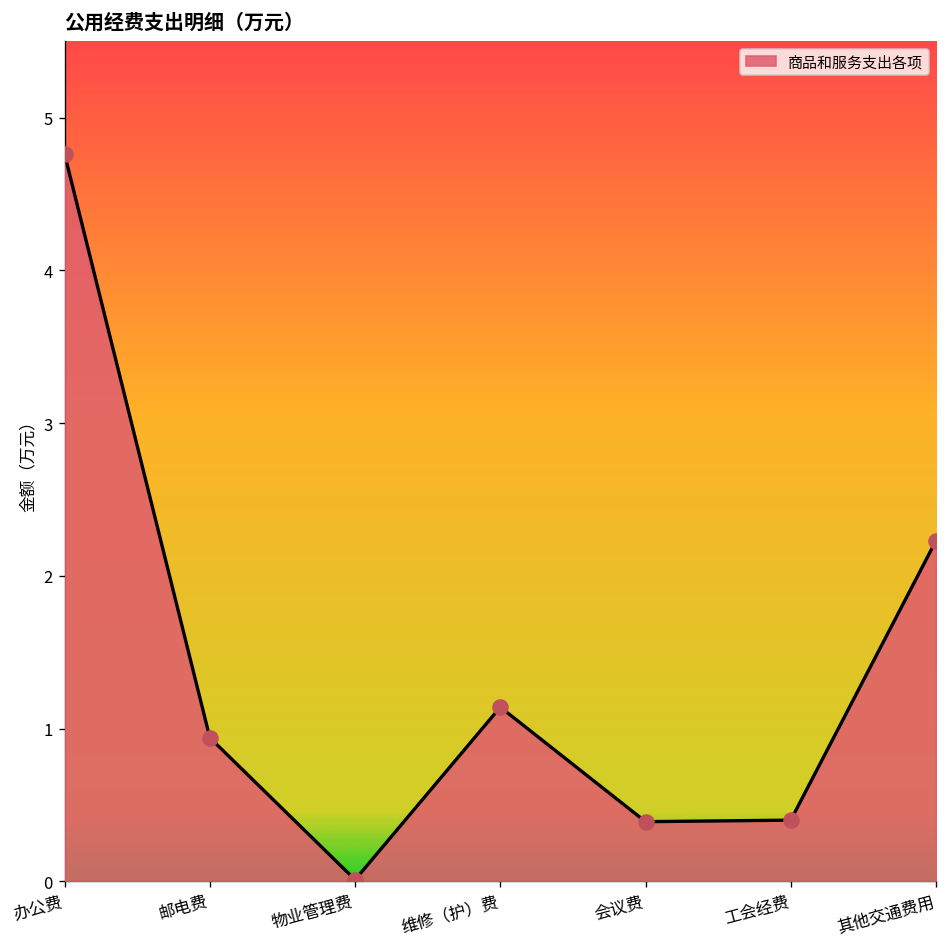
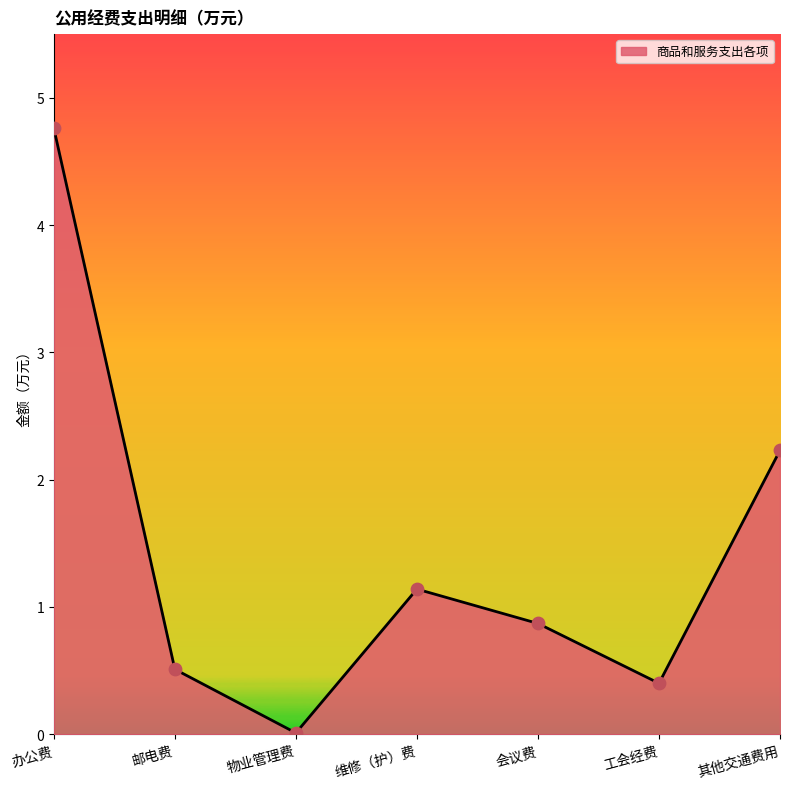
  {
    "办公费": 4.76,
-   "邮电费": 0.94,
+   "邮电费": 0.51,
    "物业管理费": 0.01,
    "维修（护）费": 1.14,
-   "会议费": 0.39,
+   "会议费": 0.87,
    "工会经费": 0.40,
    "其他交通费用": 2.23
  }
